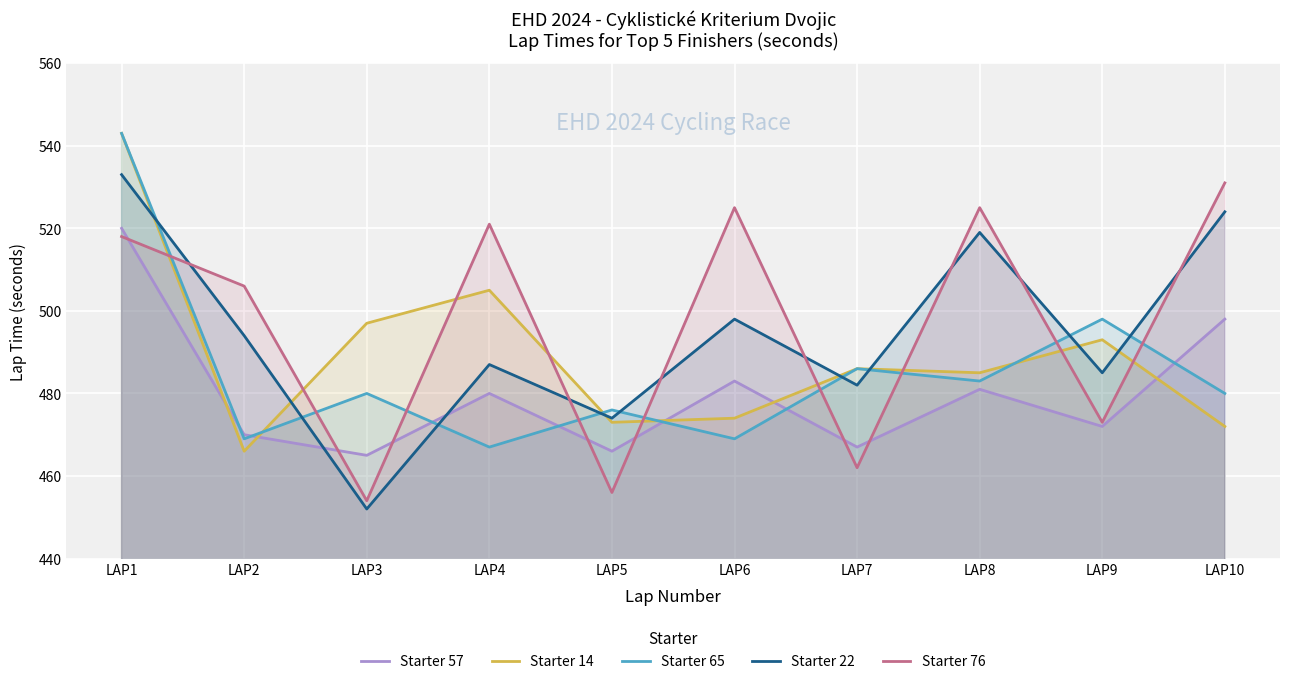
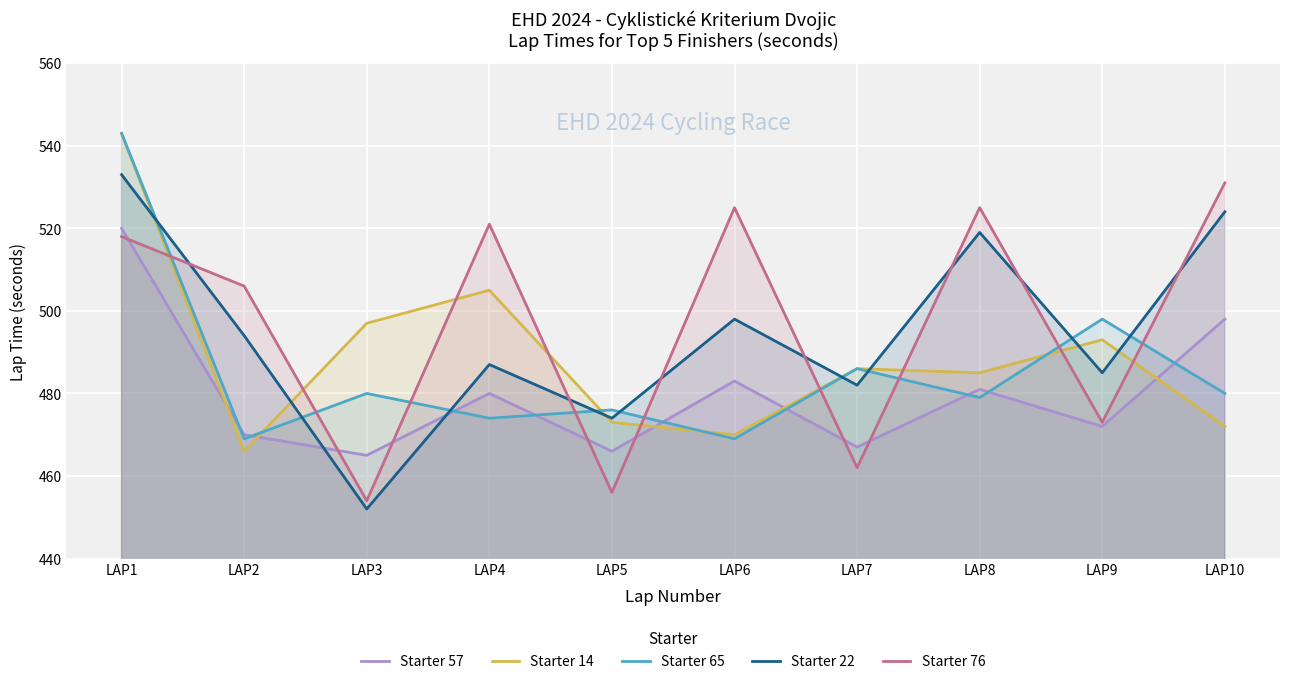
  {
    "Starter 57": {
      "LAP1": 520,
      "LAP2": 470,
      "LAP3": 465,
      "LAP4": 480,
      "LAP5": 466,
      "LAP6": 483,
      "LAP7": 467,
      "LAP8": 481,
      "LAP9": 472,
      "LAP10": 498
    },
    "Starter 14": {
      "LAP2": 466,
      "LAP3": 497,
      "LAP4": 505,
      "LAP5": 473,
-     "LAP6": 474,
+     "LAP6": 470,
      "LAP8": 485,
      "LAP9": 493,
      "LAP10": 472
    },
    "Starter 65": {
      "LAP2": 469,
      "LAP3": 480,
-     "LAP4": 467,
+     "LAP4": 474,
      "LAP5": 476,
      "LAP6": 469,
-     "LAP8": 483,
+     "LAP8": 479,
      "LAP9": 498,
      "LAP10": 480
    },
    "Starter 22": {
      "LAP1": 533,
      "LAP2": 494,
      "LAP3": 452,
      "LAP4": 487,
      "LAP5": 474,
      "LAP6": 498,
      "LAP7": 482,
      "LAP8": 519,
      "LAP9": 485,
      "LAP10": 524
    },
    "Starter 76": {
      "LAP1": 518,
      "LAP2": 506,
      "LAP3": 454,
      "LAP4": 521,
      "LAP5": 456,
      "LAP6": 525,
      "LAP7": 462,
      "LAP8": 525,
      "LAP9": 473,
      "LAP10": 531
    }
  }
